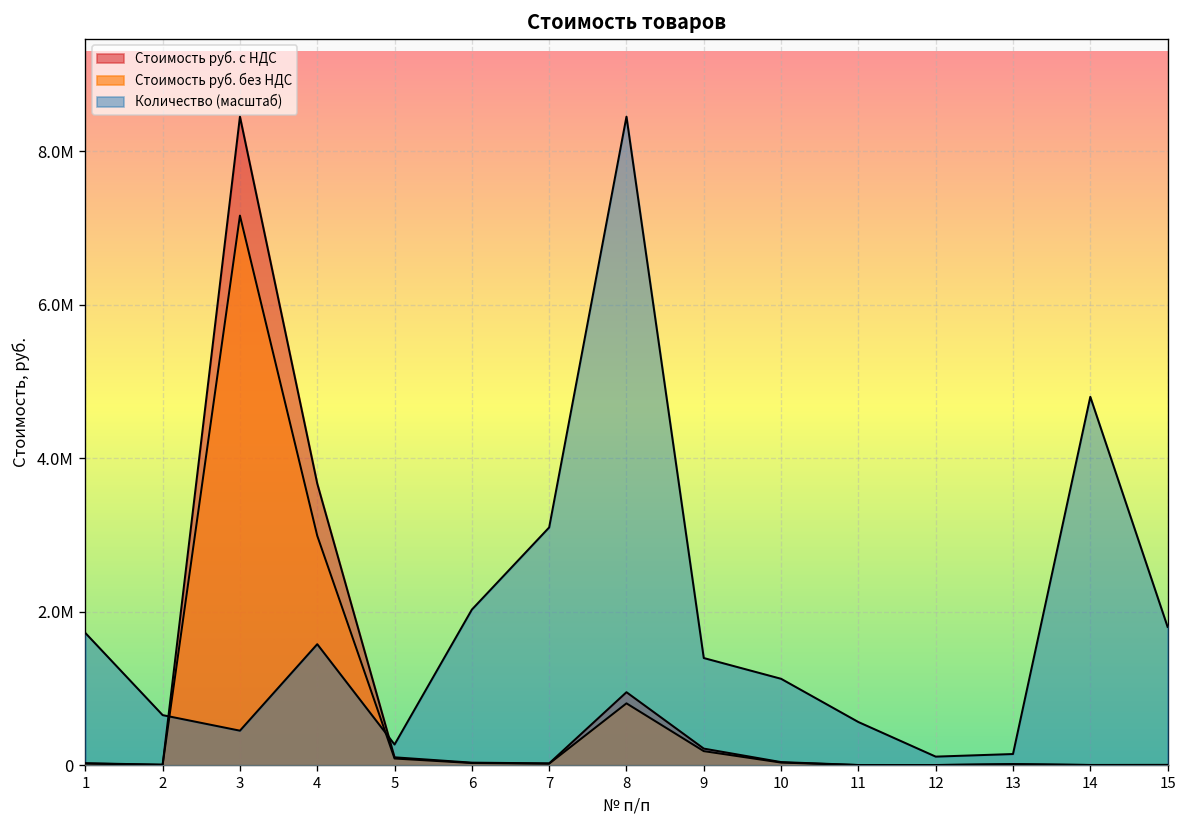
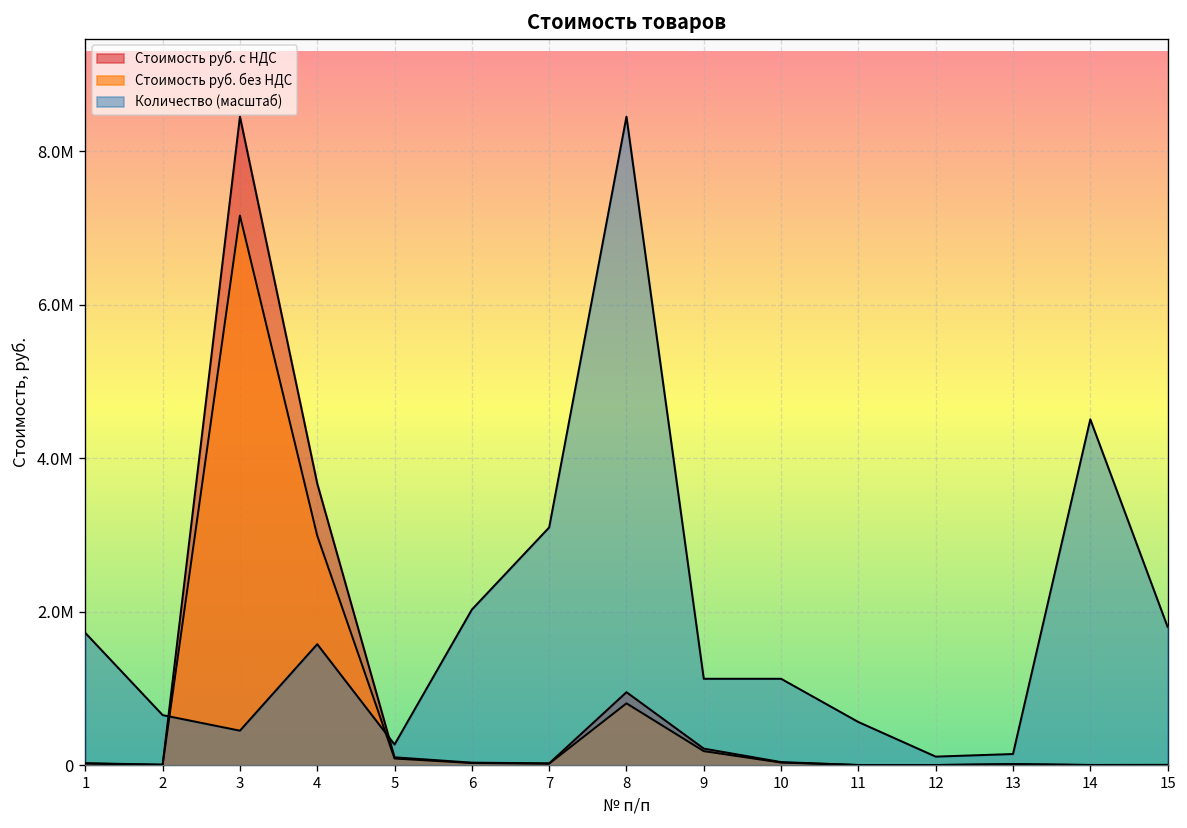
  {
    "Стоимость руб. с НДС": {
      "3": 8400000,
      "4": 3700000,
      "8": 1000000
    },
    "Стоимость руб. без НДС": {
      "3": 7200000,
      "4": 3000000,
      "8": 800000
    },
    "Количество (масштаб)": {
      "1": 1700000,
      "2": 700000,
      "3": 500000,
      "4": 1600000,
      "5": 300000,
      "6": 2000000,
      "7": 3100000,
      "8": 8400000,
-     "9": 1400000,
+     "9": 1100000,
      "10": 1100000,
      "11": 600000,
      "12": 100000,
      "13": 100000,
-     "14": 4800000,
+     "14": 4500000,
      "15": 1800000
    }
  }
